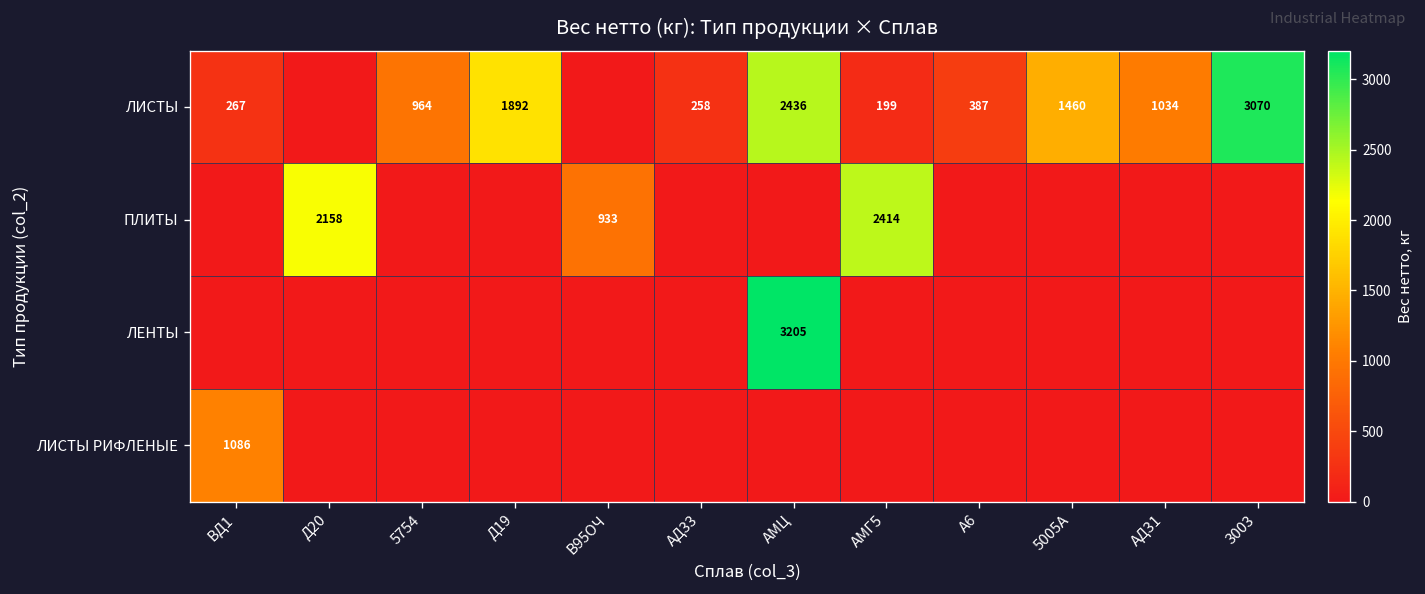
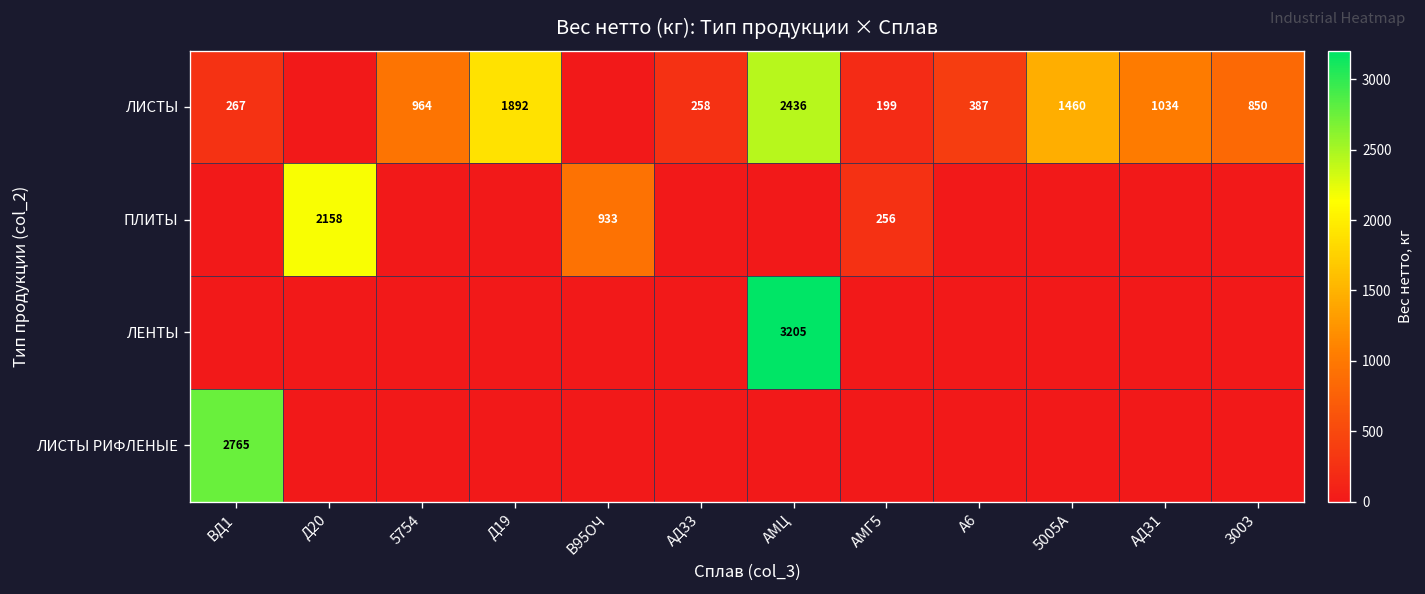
  {
    "ЛИСТЫ": {
      "ВД1": 267,
      "5754": 964,
      "Д19": 1892,
      "АД33": 258,
      "АМЦ": 2436,
      "АМГ5": 199,
      "А6": 387,
      "5005А": 1460,
      "АД31": 1034,
-     "3003": 3070
+     "3003": 850
    },
    "ПЛИТЫ": {
      "Д20": 2158,
      "В95ОЧ": 933,
-     "АМГ5": 2414
+     "АМГ5": 256
    },
    "ЛЕНТЫ": {
      "АМЦ": 3205
    },
    "ЛИСТЫ РИФЛЕНЫЕ": {
-     "ВД1": 1086
+     "ВД1": 2765
    }
  }
